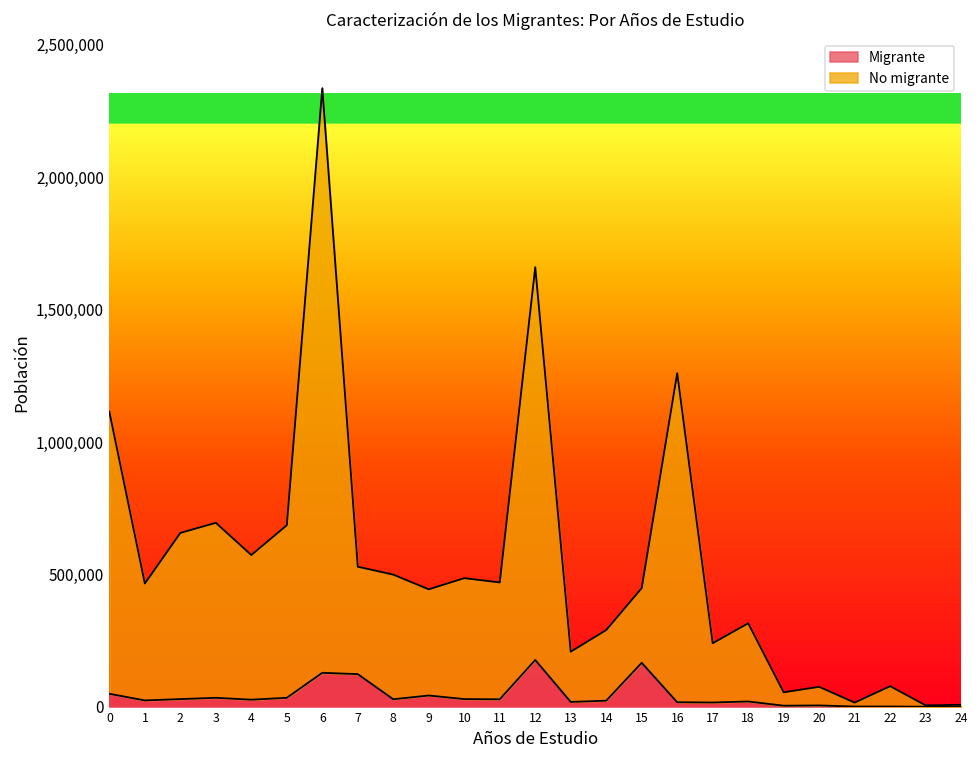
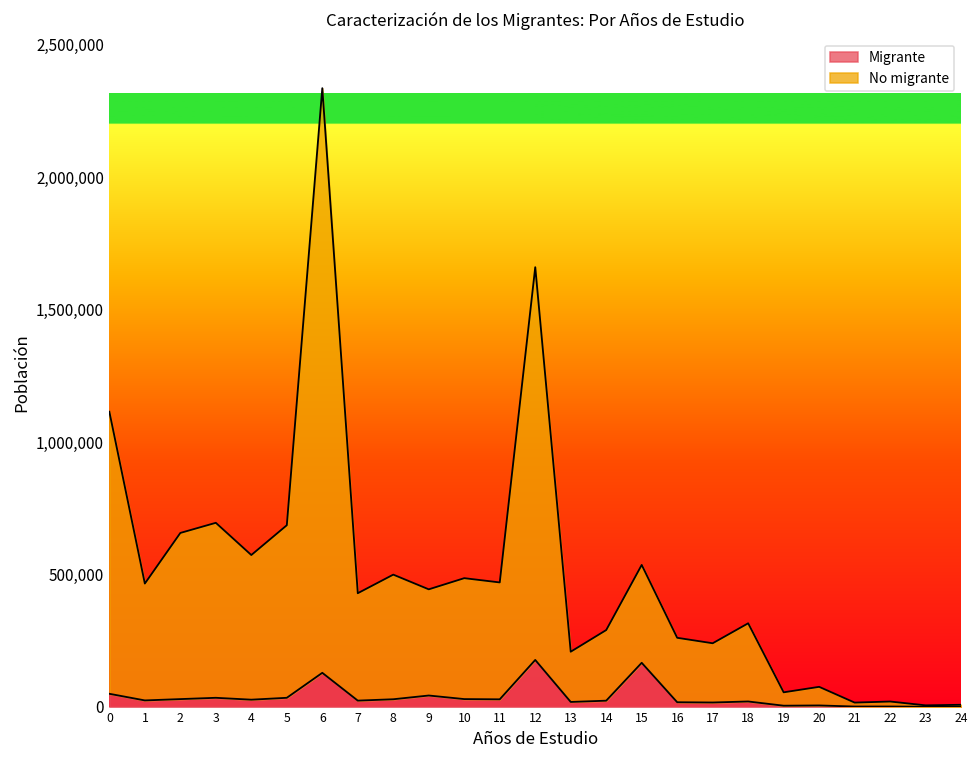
  {
    "Migrante": {
      "0": "50,000",
      "1": "20,000",
      "2": "30,000",
      "3": "30,000",
      "4": "30,000",
      "5": "30,000",
      "6": "130,000",
-     "7": "120,000",
+     "7": "20,000",
      "8": "30,000",
      "9": "40,000",
      "10": "30,000",
      "11": "30,000",
      "12": "180,000",
      "13": "20,000",
      "14": "20,000",
      "15": "170,000",
      "16": "20,000",
      "17": "20,000",
      "18": "20,000",
      "19": "0",
      "20": "10,000",
      "21": "0",
      "22": "0"
    },
    "No migrante": {
      "0": "1,070,000",
      "1": "440,000",
      "2": "630,000",
      "3": "660,000",
      "4": "550,000",
      "5": "650,000",
      "6": "2,210,000",
      "7": "410,000",
      "8": "470,000",
      "9": "400,000",
      "10": "460,000",
      "11": "440,000",
      "12": "1,480,000",
      "13": "190,000",
      "14": "270,000",
-     "15": "280,000",
-     "16": "1,240,000",
+     "15": "370,000",
+     "16": "240,000",
      "17": "220,000",
      "18": "300,000",
      "19": "50,000",
      "20": "70,000",
      "21": "10,000",
-     "22": "80,000"
+     "22": "20,000"
    }
  }
